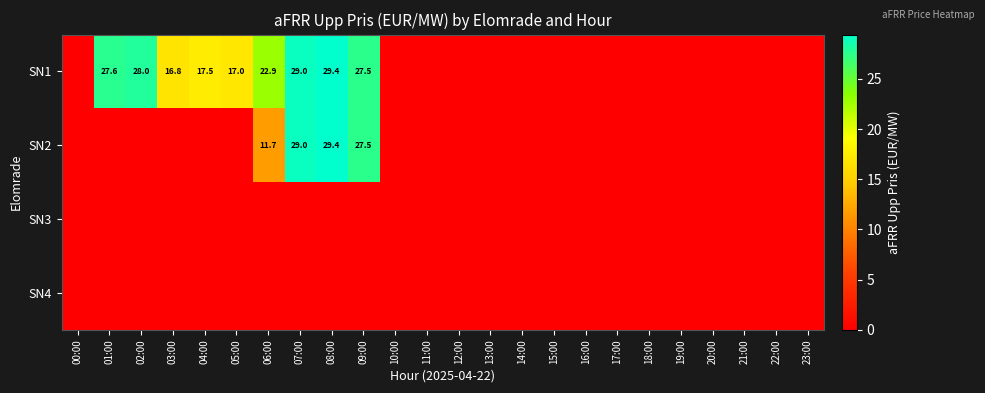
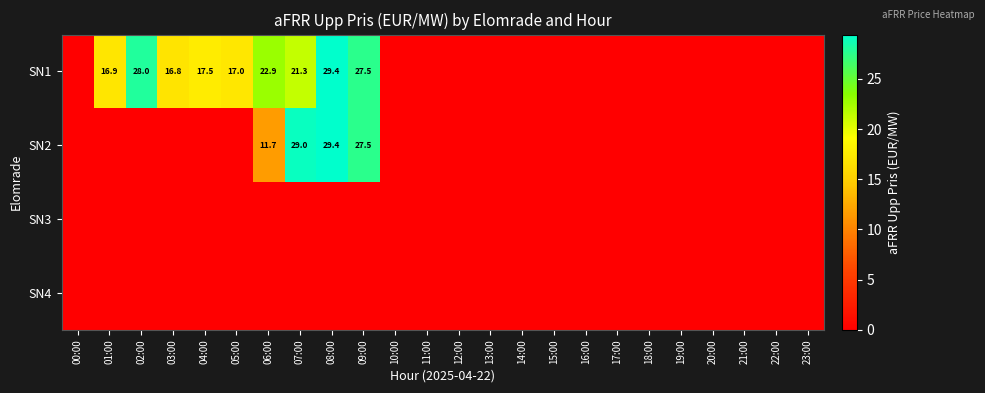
  {
    "SN1": {
-     "01:00": 27.6,
+     "01:00": 16.9,
      "02:00": 28.0,
      "03:00": 16.8,
      "04:00": 17.5,
      "05:00": 17.0,
      "06:00": 22.9,
-     "07:00": 29.0,
+     "07:00": 21.3,
      "08:00": 29.4,
      "09:00": 27.5
    },
    "SN2": {
      "06:00": 11.7,
      "07:00": 29.0,
      "08:00": 29.4,
      "09:00": 27.5
    }
  }
